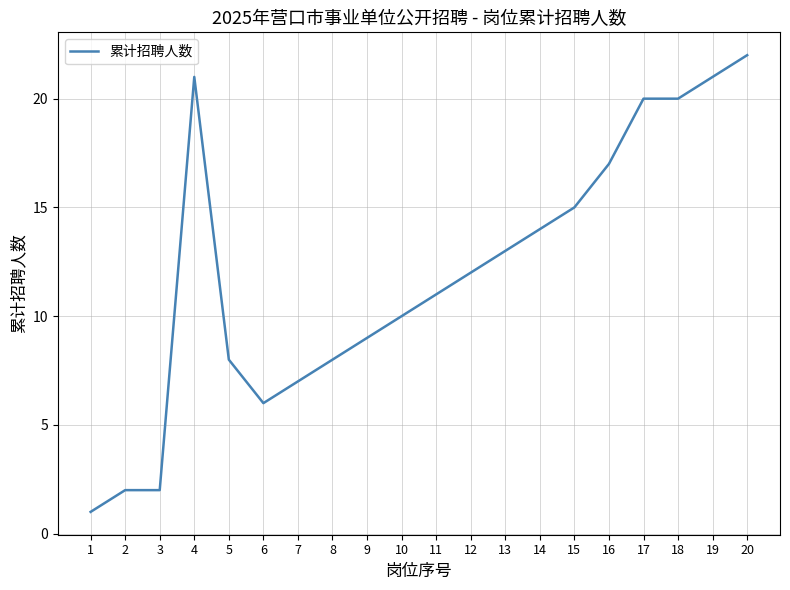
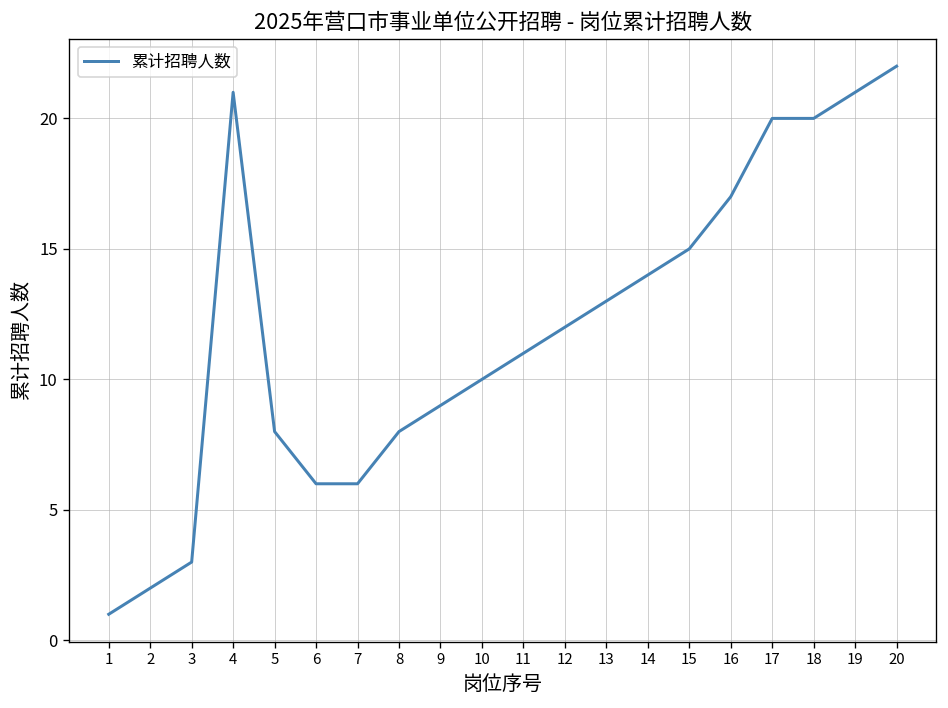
  {
    "1": 1,
    "2": 2,
-   "3": 2,
+   "3": 3,
    "4": 21,
    "5": 8,
    "6": 6,
-   "7": 7,
+   "7": 6,
    "8": 8,
    "9": 9,
    "10": 10,
    "11": 11,
    "12": 12,
    "13": 13,
    "14": 14,
    "15": 15,
    "16": 17,
    "17": 20,
    "18": 20,
    "19": 21,
    "20": 22
  }
